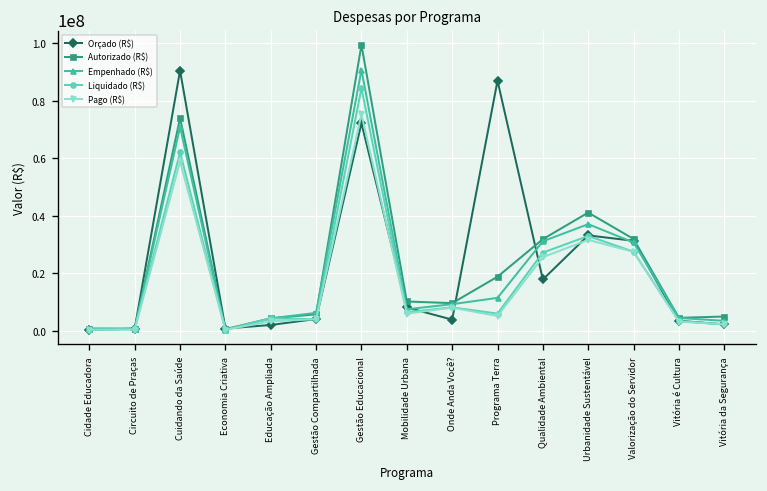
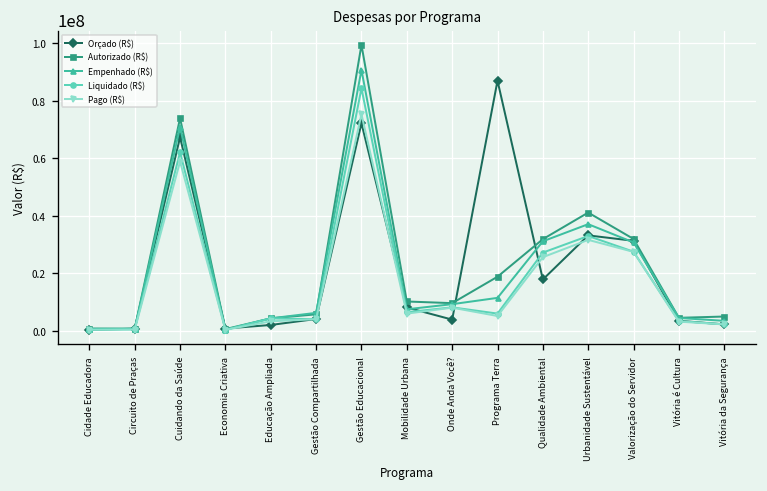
  {
    "Orçado (R$)": {
-     "Cuidando da Saúde": 91000000,
+     "Cuidando da Saúde": 67000000,
      "Educação Ampliada": 2000000,
      "Gestão Educacional": 72000000,
      "Onde Anda Você?": 4000000,
      "Programa Terra": 87000000,
      "Qualidade Ambiental": 18000000
    }
  }
